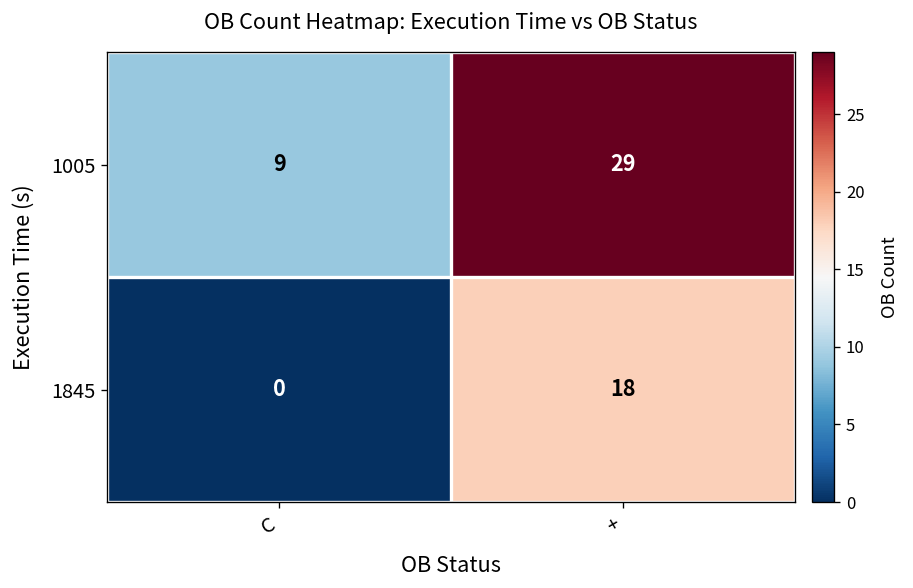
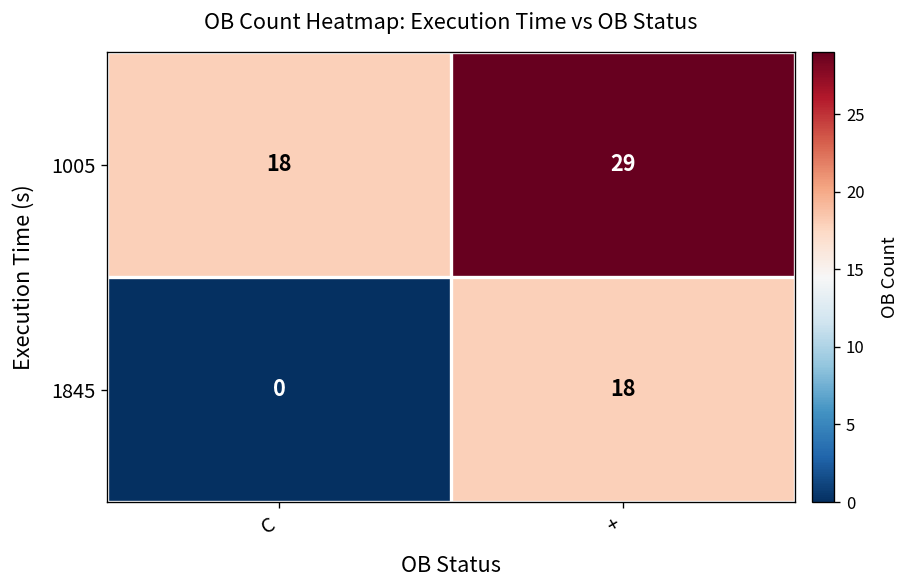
  {
    "1005": {
-     "C": 9,
+     "C": 18,
      "+": 29
    },
    "1845": {
      "C": 0,
      "+": 18
    }
  }
